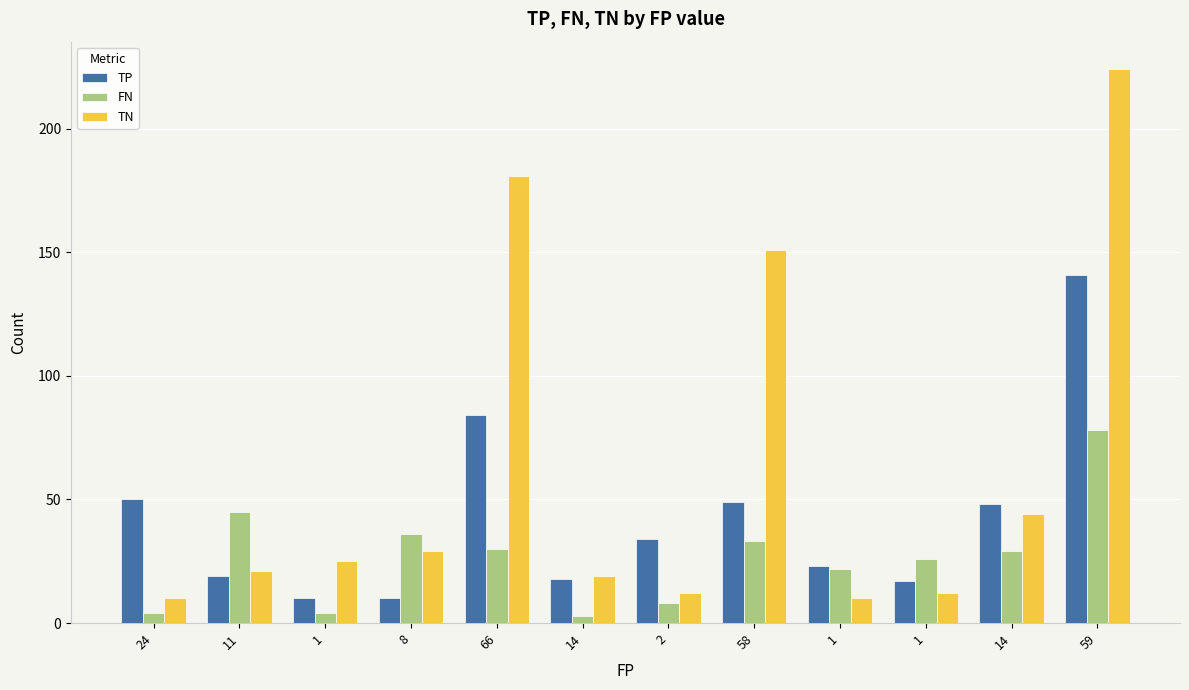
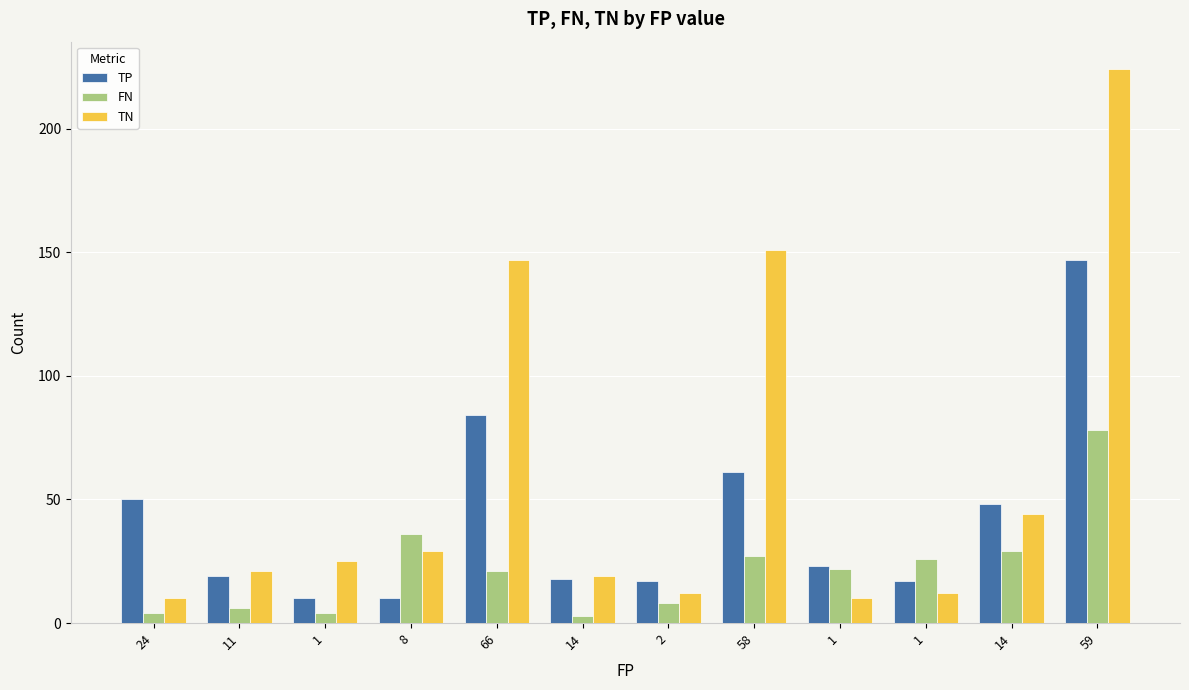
  {
    "TP": {
      "24": 50,
      "11": 19,
      "8": 10,
      "66": 84,
-     "2": 34,
-     "58": 49,
-     "59": 141
+     "2": 17,
+     "58": 61,
+     "59": 147
    },
    "FN": {
      "24": 4,
-     "11": 45,
+     "11": 6,
      "8": 36,
-     "66": 30,
+     "66": 21,
      "2": 8,
-     "58": 33,
+     "58": 27,
      "59": 78
    },
    "TN": {
      "24": 10,
      "11": 21,
      "8": 29,
-     "66": 181,
+     "66": 147,
      "2": 12,
      "58": 151,
      "59": 224
    }
  }
